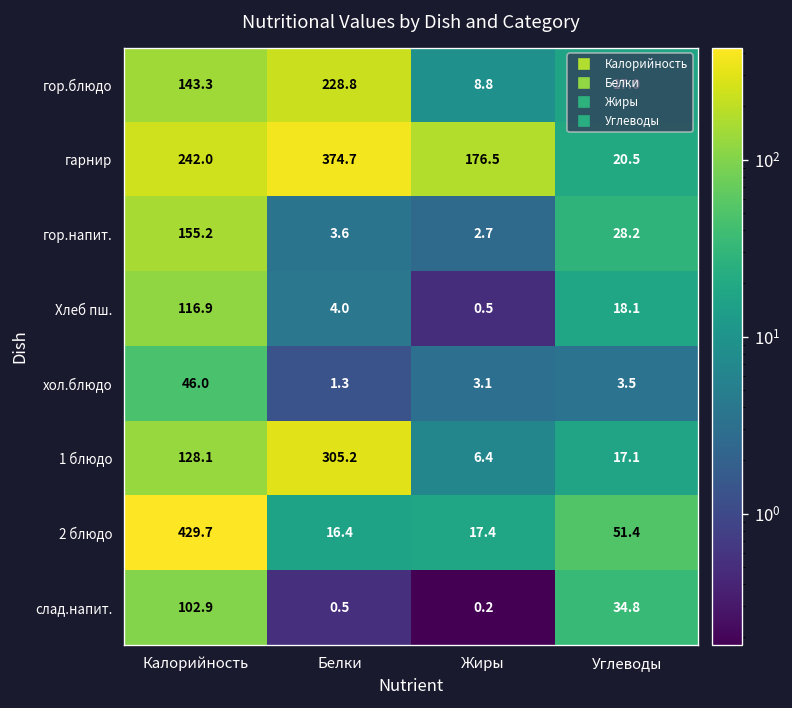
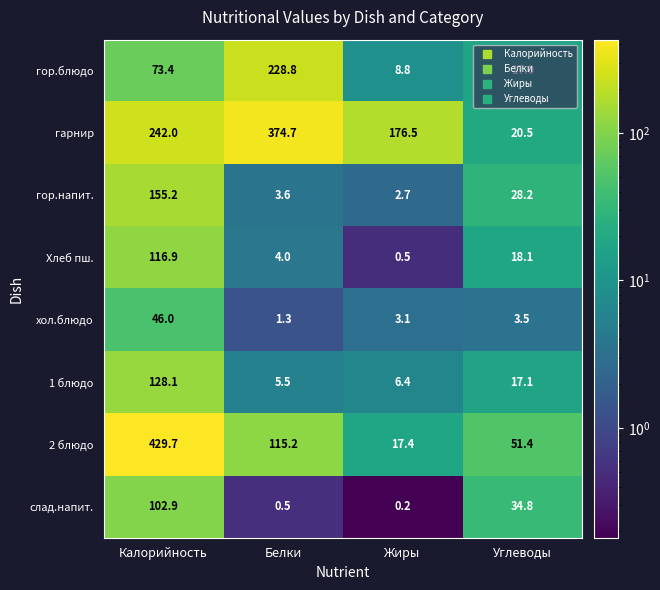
  {
    "гор.блюдо": {
-     "Калорийность": 143.3,
+     "Калорийность": 73.4,
      "Белки": 228.8,
      "Жиры": 8.8
    },
    "гарнир": {
      "Калорийность": 242.0,
      "Белки": 374.7,
      "Жиры": 176.5,
      "Углеводы": 20.5
    },
    "гор.напит.": {
      "Калорийность": 155.2,
      "Белки": 3.6,
      "Жиры": 2.7,
      "Углеводы": 28.2
    },
    "Хлеб пш.": {
      "Калорийность": 116.9,
      "Белки": 4.0,
      "Жиры": 0.5,
      "Углеводы": 18.1
    },
    "хол.блюдо": {
      "Калорийность": 46.0,
      "Белки": 1.3,
      "Жиры": 3.1,
      "Углеводы": 3.5
    },
    "1 блюдо": {
      "Калорийность": 128.1,
-     "Белки": 305.2,
+     "Белки": 5.5,
      "Жиры": 6.4,
      "Углеводы": 17.1
    },
    "2 блюдо": {
      "Калорийность": 429.7,
-     "Белки": 16.4,
+     "Белки": 115.2,
      "Жиры": 17.4,
      "Углеводы": 51.4
    },
    "слад.напит.": {
      "Калорийность": 102.9,
      "Белки": 0.5,
      "Жиры": 0.2,
      "Углеводы": 34.8
    }
  }
